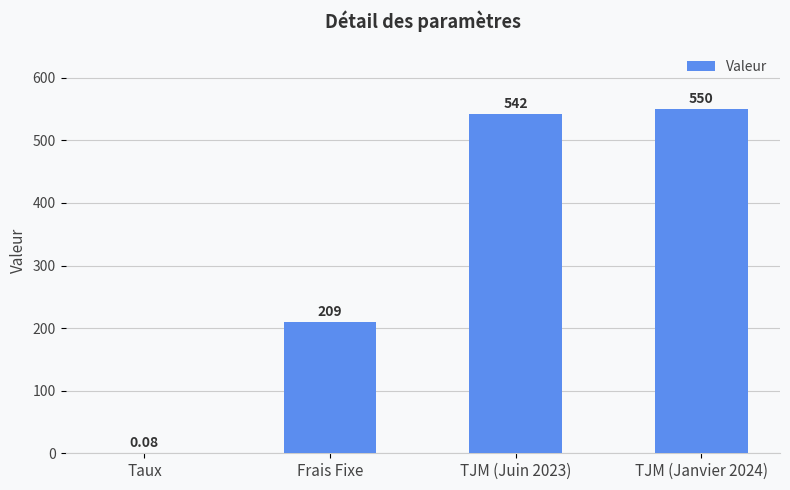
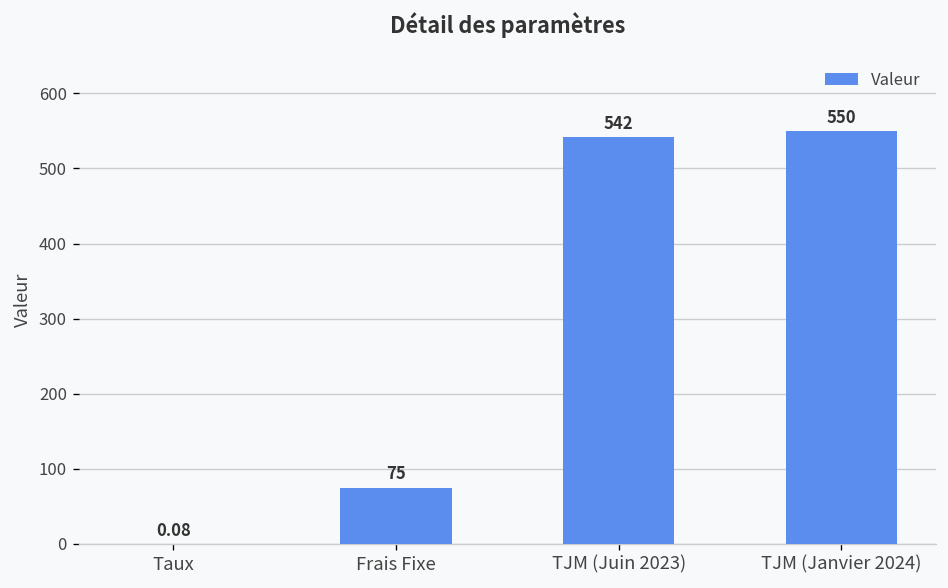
  {
    "Taux": 0.08,
-   "Frais Fixe": 209,
+   "Frais Fixe": 75,
    "TJM (Juin 2023)": 542,
    "TJM (Janvier 2024)": 550
  }
